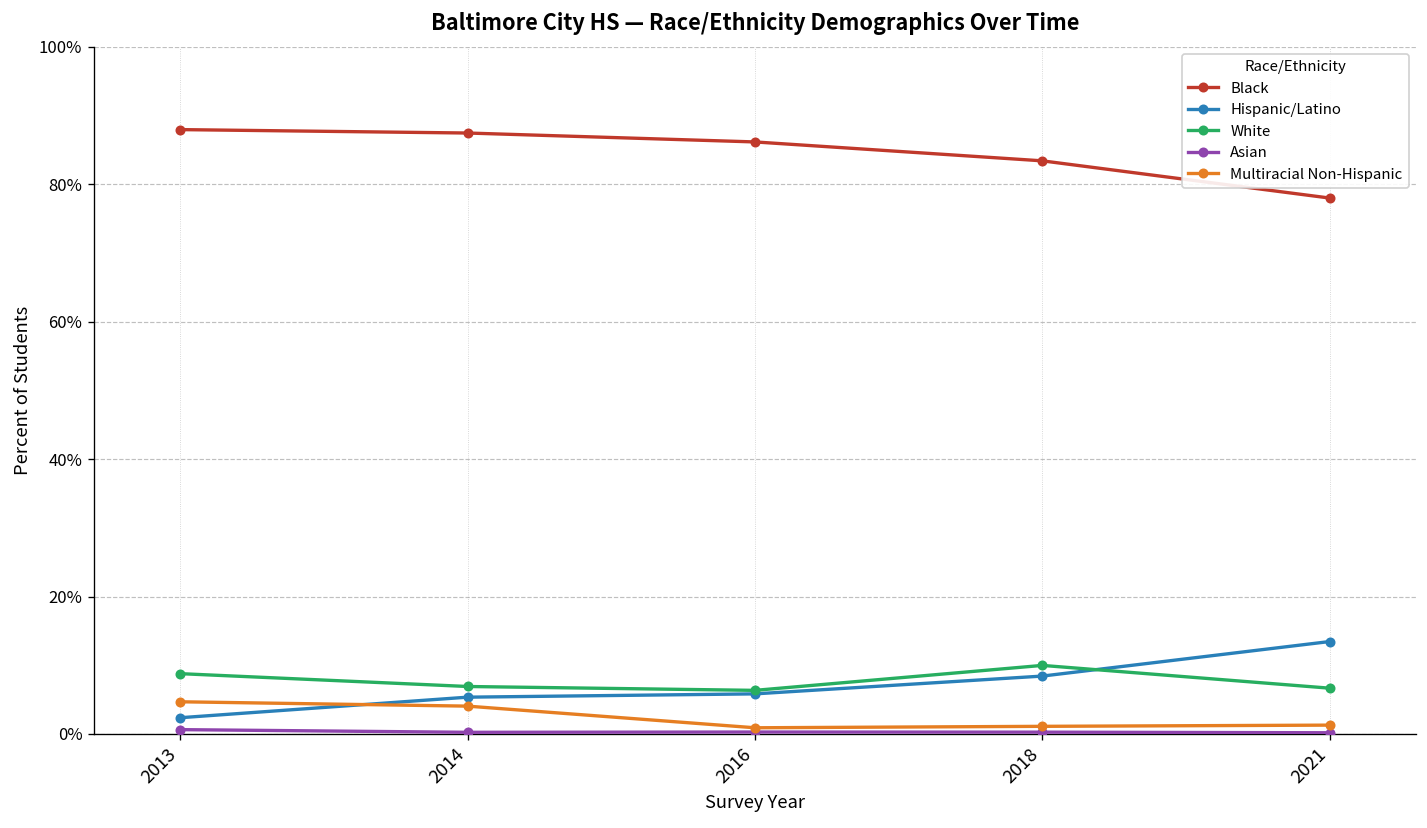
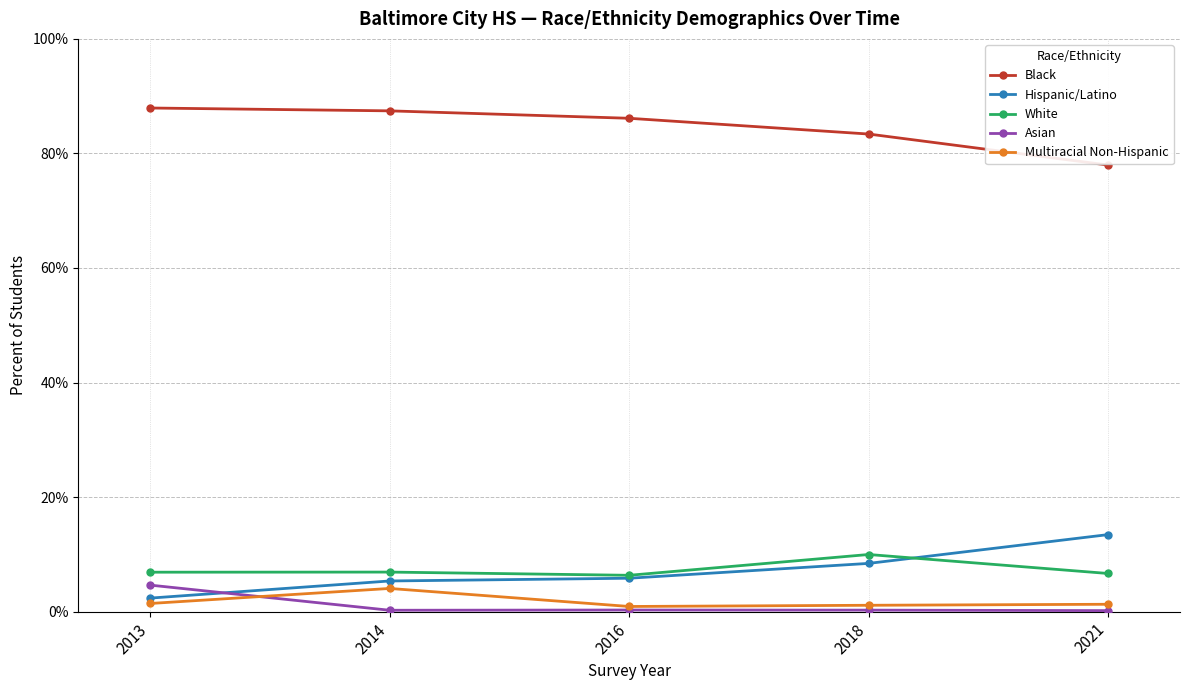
  {
    "Black": {
      "2013": "88%",
      "2014": "87%",
      "2016": "86%",
      "2018": "83%",
      "2021": "78%"
    },
    "Hispanic/Latino": {
      "2013": "2%",
      "2014": "5%",
      "2016": "6%",
      "2018": "8%",
      "2021": "13%"
    },
    "White": {
-     "2013": "9%",
+     "2013": "7%",
      "2014": "7%",
      "2016": "6%",
      "2018": "10%",
      "2021": "7%"
    },
    "Asian": {
-     "2013": "1%",
+     "2013": "5%",
      "2014": "0%",
      "2016": "0%",
      "2018": "0%",
      "2021": "0%"
    },
    "Multiracial Non-Hispanic": {
-     "2013": "5%",
+     "2013": "1%",
      "2014": "4%",
      "2016": "1%",
      "2018": "1%",
      "2021": "1%"
    }
  }
